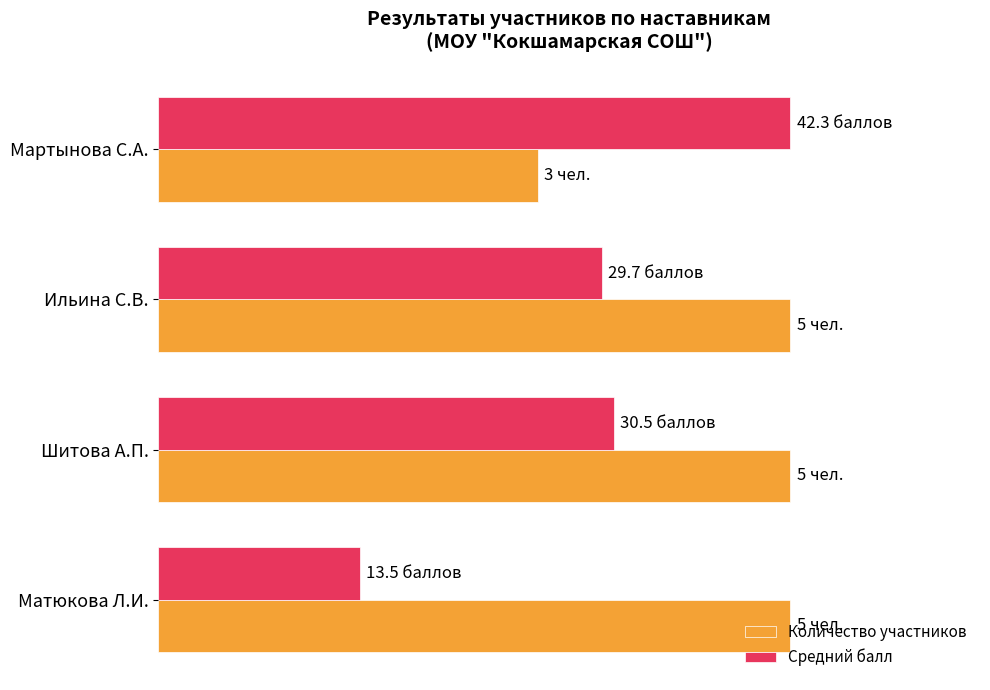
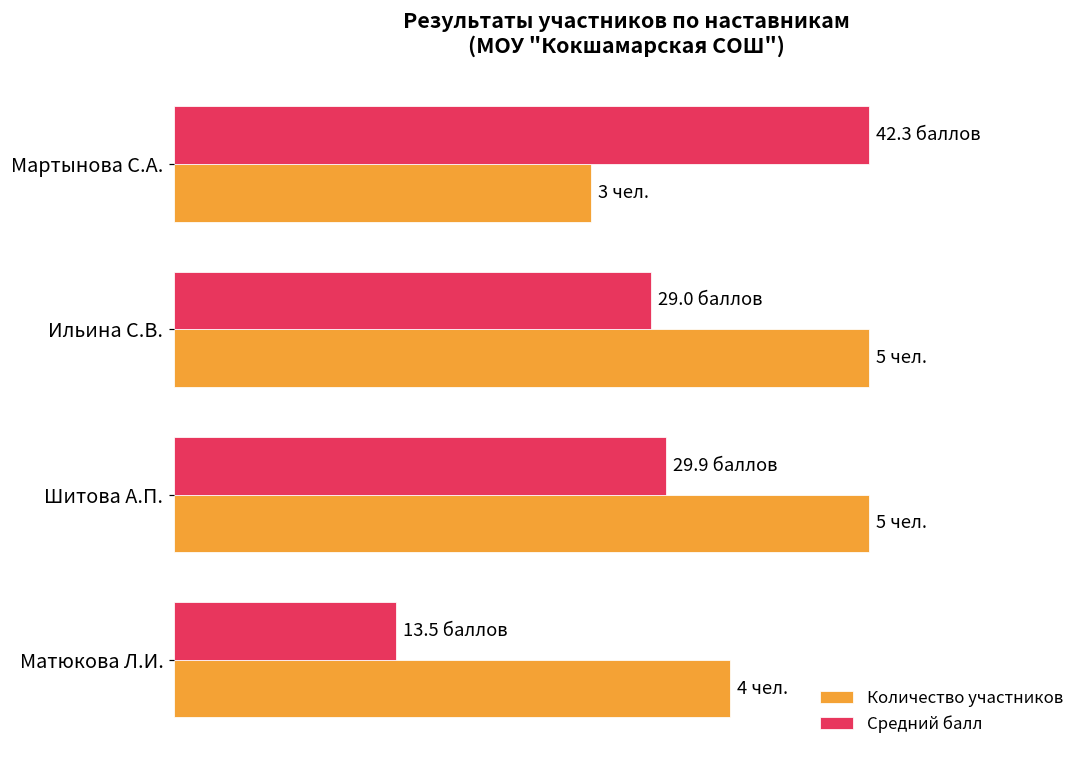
  {
    "Количество участников": {
-     "Матюкова Л.И.": 5
+     "Матюкова Л.И.": 4
    },
    "Средний балл": {
-     "Ильина С.В.": 29.7,
-     "Шитова А.П.": 30.5
+     "Ильина С.В.": 29.0,
+     "Шитова А.П.": 29.9
    }
  }
